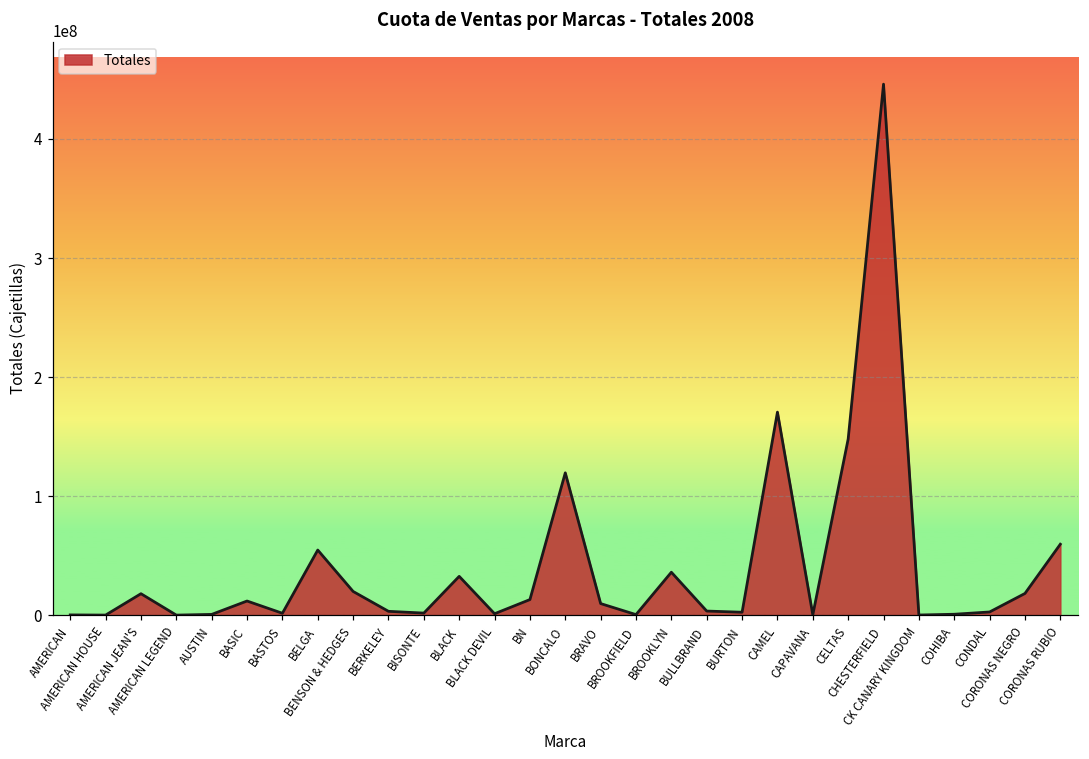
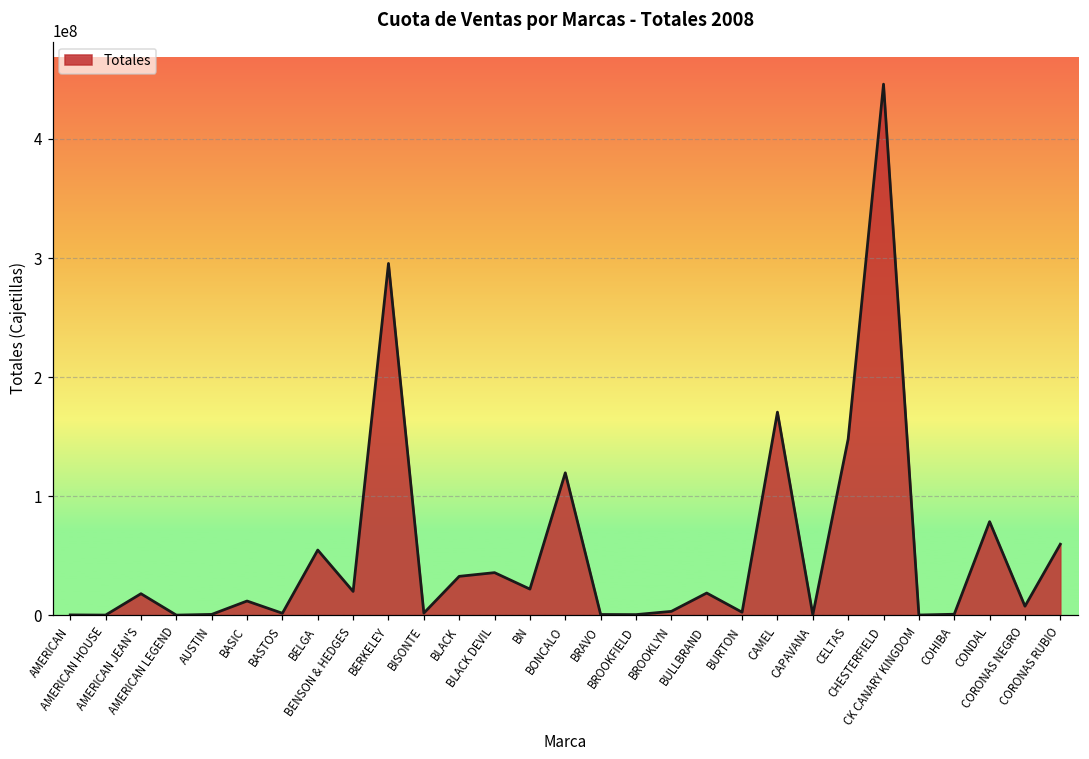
  {
    "AMERICAN": 0,
    "AMERICAN HOUSE": 0,
    "AMERICAN JEAN'S": 18000000,
    "AMERICAN LEGEND": 0,
    "AUSTIN": 1000000,
    "BASIC": 12000000,
    "BASTOS": 2000000,
    "BELGA": 55000000,
    "BENSON & HEDGES": 20000000,
-   "BERKELEY": 3000000,
+   "BERKELEY": 295000000,
    "BISONTE": 2000000,
    "BLACK": 33000000,
-   "BLACK DEVIL": 1000000,
-   "BN": 13000000,
+   "BLACK DEVIL": 36000000,
+   "BN": 22000000,
    "BONCALO": 120000000,
-   "BRAVO": 10000000,
+   "BRAVO": 1000000,
    "BROOKFIELD": 0,
-   "BROOKLYN": 36000000,
-   "BULLBRAND": 3000000,
+   "BROOKLYN": 3000000,
+   "BULLBRAND": 19000000,
    "BURTON": 2000000,
    "CAMEL": 171000000,
    "CAPAVANA": 0,
    "CELTAS": 148000000,
    "CHESTERFIELD": 446000000,
    "CK CANARY KINGDOM": 0,
    "COHIBA": 1000000,
-   "CONDAL": 3000000,
-   "CORONAS NEGRO": 18000000,
+   "CONDAL": 79000000,
+   "CORONAS NEGRO": 7000000,
    "CORONAS RUBIO": 60000000
  }
